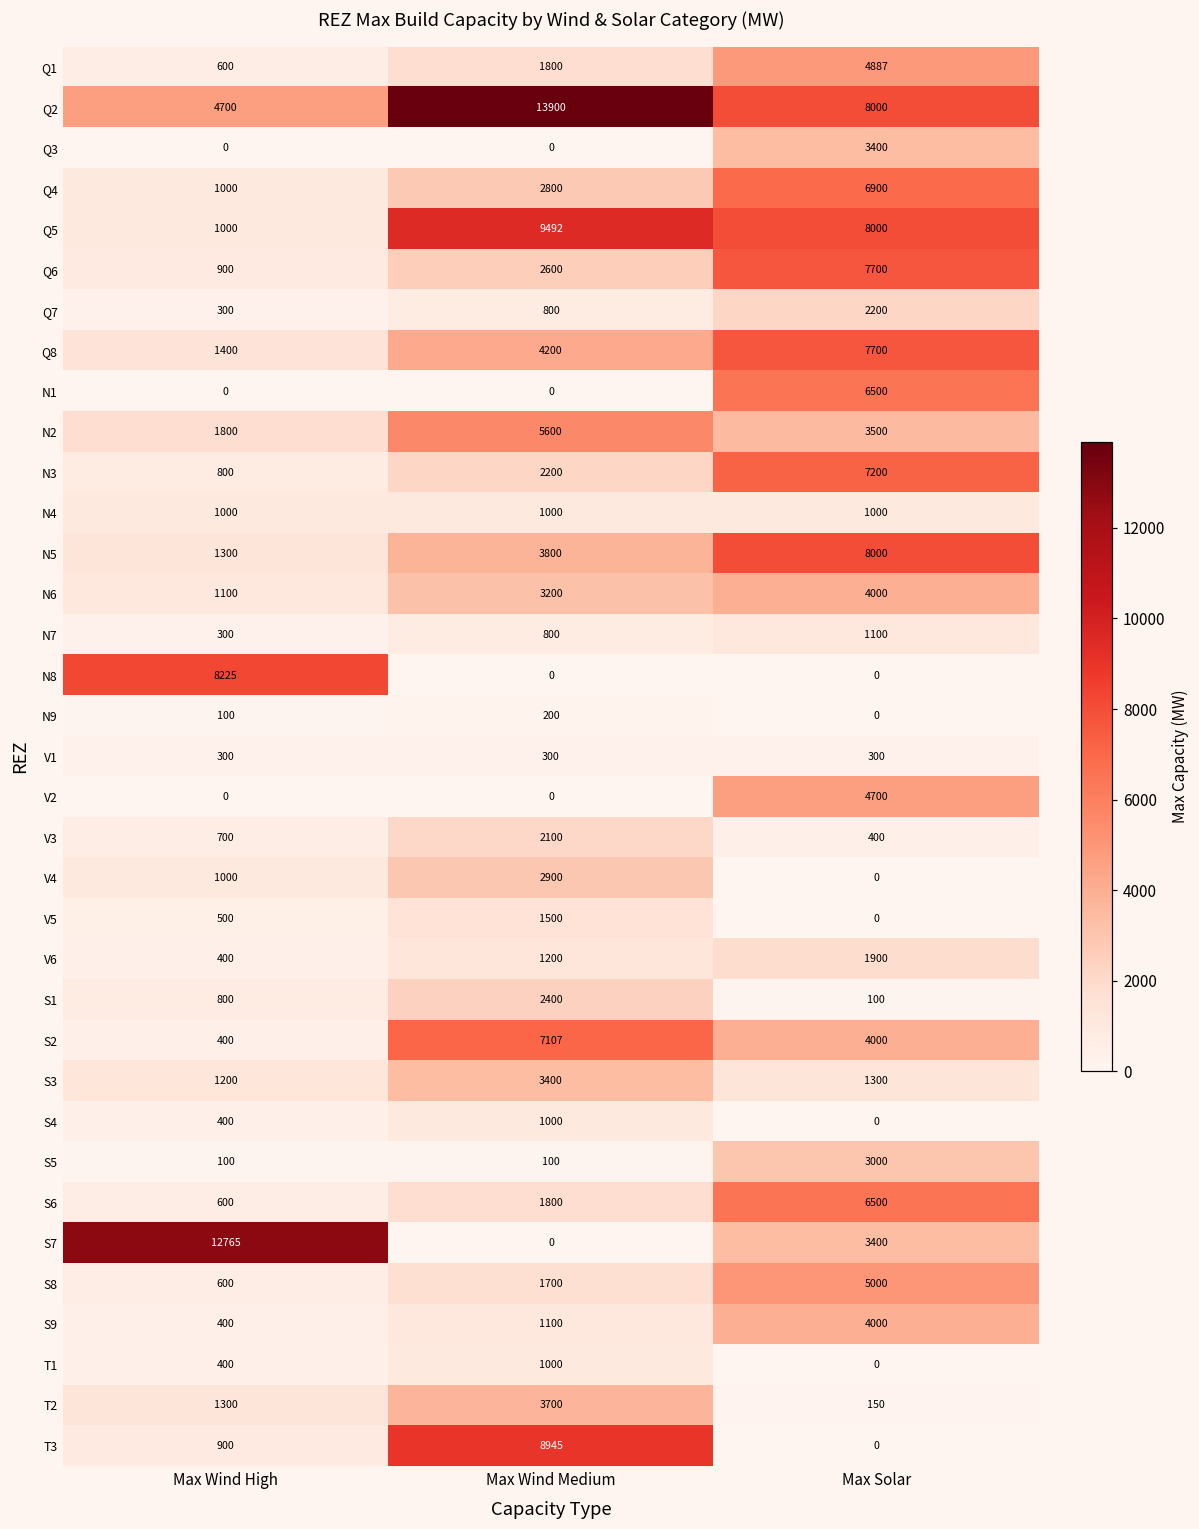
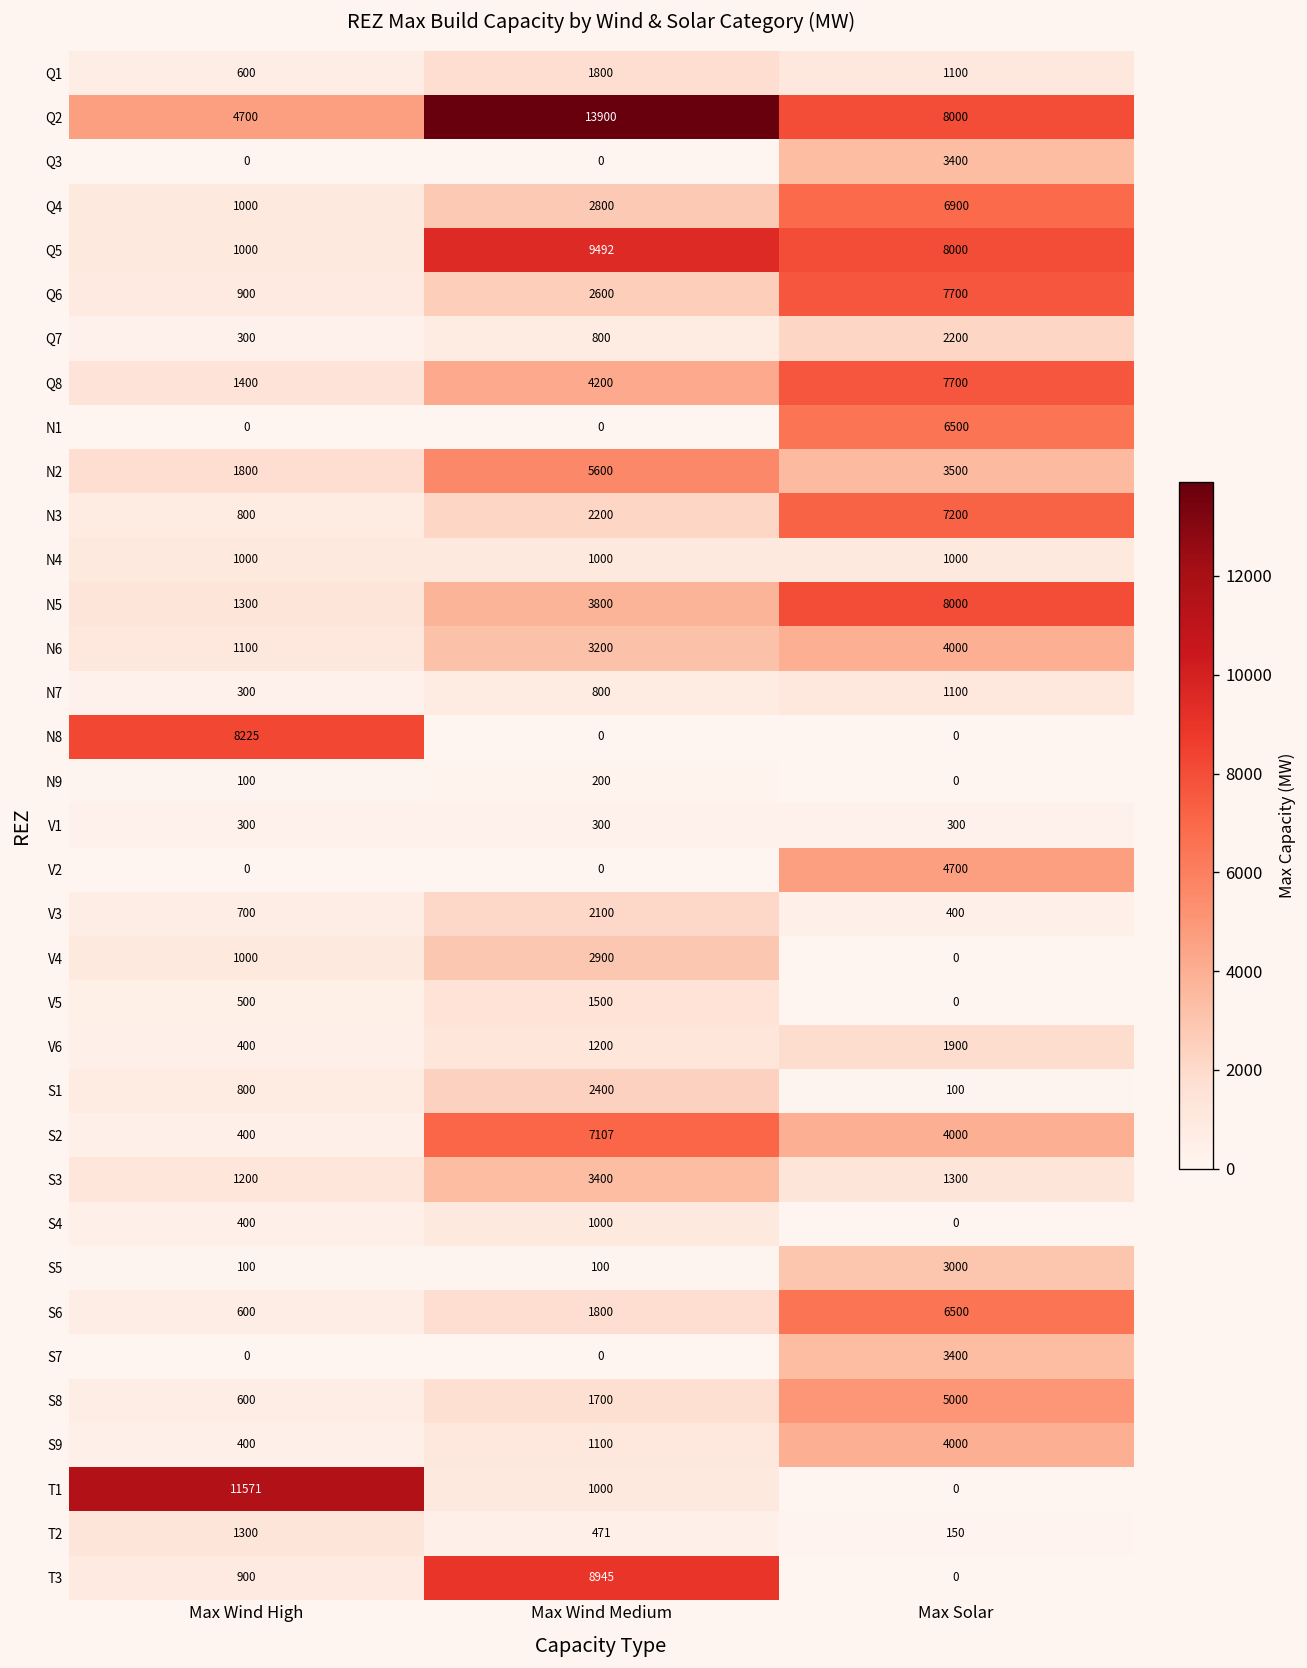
  {
    "Q1": {
      "Max Wind High": 600,
      "Max Wind Medium": 1800,
-     "Max Solar": 4887
+     "Max Solar": 1100
    },
    "Q2": {
      "Max Wind High": 4700,
      "Max Wind Medium": 13900,
      "Max Solar": 8000
    },
    "Q3": {
      "Max Wind High": 0,
      "Max Wind Medium": 0,
      "Max Solar": 3400
    },
    "Q4": {
      "Max Wind High": 1000,
      "Max Wind Medium": 2800,
      "Max Solar": 6900
    },
    "Q5": {
      "Max Wind High": 1000,
      "Max Wind Medium": 9492,
      "Max Solar": 8000
    },
    "Q6": {
      "Max Wind High": 900,
      "Max Wind Medium": 2600,
      "Max Solar": 7700
    },
    "Q7": {
      "Max Wind High": 300,
      "Max Wind Medium": 800,
      "Max Solar": 2200
    },
    "Q8": {
      "Max Wind High": 1400,
      "Max Wind Medium": 4200,
      "Max Solar": 7700
    },
    "N1": {
      "Max Wind High": 0,
      "Max Wind Medium": 0,
      "Max Solar": 6500
    },
    "N2": {
      "Max Wind High": 1800,
      "Max Wind Medium": 5600,
      "Max Solar": 3500
    },
    "N3": {
      "Max Wind High": 800,
      "Max Wind Medium": 2200,
      "Max Solar": 7200
    },
    "N4": {
      "Max Wind High": 1000,
      "Max Wind Medium": 1000,
      "Max Solar": 1000
    },
    "N5": {
      "Max Wind High": 1300,
      "Max Wind Medium": 3800,
      "Max Solar": 8000
    },
    "N6": {
      "Max Wind High": 1100,
      "Max Wind Medium": 3200,
      "Max Solar": 4000
    },
    "N7": {
      "Max Wind High": 300,
      "Max Wind Medium": 800,
      "Max Solar": 1100
    },
    "N8": {
      "Max Wind High": 8225,
      "Max Wind Medium": 0,
      "Max Solar": 0
    },
    "N9": {
      "Max Wind High": 100,
      "Max Wind Medium": 200,
      "Max Solar": 0
    },
    "V1": {
      "Max Wind High": 300,
      "Max Wind Medium": 300,
      "Max Solar": 300
    },
    "V2": {
      "Max Wind High": 0,
      "Max Wind Medium": 0,
      "Max Solar": 4700
    },
    "V3": {
      "Max Wind High": 700,
      "Max Wind Medium": 2100,
      "Max Solar": 400
    },
    "V4": {
      "Max Wind High": 1000,
      "Max Wind Medium": 2900,
      "Max Solar": 0
    },
    "V5": {
      "Max Wind High": 500,
      "Max Wind Medium": 1500,
      "Max Solar": 0
    },
    "V6": {
      "Max Wind High": 400,
      "Max Wind Medium": 1200,
      "Max Solar": 1900
    },
    "S1": {
      "Max Wind High": 800,
      "Max Wind Medium": 2400,
      "Max Solar": 100
    },
    "S2": {
      "Max Wind High": 400,
      "Max Wind Medium": 7107,
      "Max Solar": 4000
    },
    "S3": {
      "Max Wind High": 1200,
      "Max Wind Medium": 3400,
      "Max Solar": 1300
    },
    "S4": {
      "Max Wind High": 400,
      "Max Wind Medium": 1000,
      "Max Solar": 0
    },
    "S5": {
      "Max Wind High": 100,
      "Max Wind Medium": 100,
      "Max Solar": 3000
    },
    "S6": {
      "Max Wind High": 600,
      "Max Wind Medium": 1800,
      "Max Solar": 6500
    },
    "S7": {
-     "Max Wind High": 12765,
+     "Max Wind High": 0,
      "Max Wind Medium": 0,
      "Max Solar": 3400
    },
    "S8": {
      "Max Wind High": 600,
      "Max Wind Medium": 1700,
      "Max Solar": 5000
    },
    "S9": {
      "Max Wind High": 400,
      "Max Wind Medium": 1100,
      "Max Solar": 4000
    },
    "T1": {
-     "Max Wind High": 400,
+     "Max Wind High": 11571,
      "Max Wind Medium": 1000,
      "Max Solar": 0
    },
    "T2": {
      "Max Wind High": 1300,
-     "Max Wind Medium": 3700,
+     "Max Wind Medium": 471,
      "Max Solar": 150
    },
    "T3": {
      "Max Wind High": 900,
      "Max Wind Medium": 8945,
      "Max Solar": 0
    }
  }
